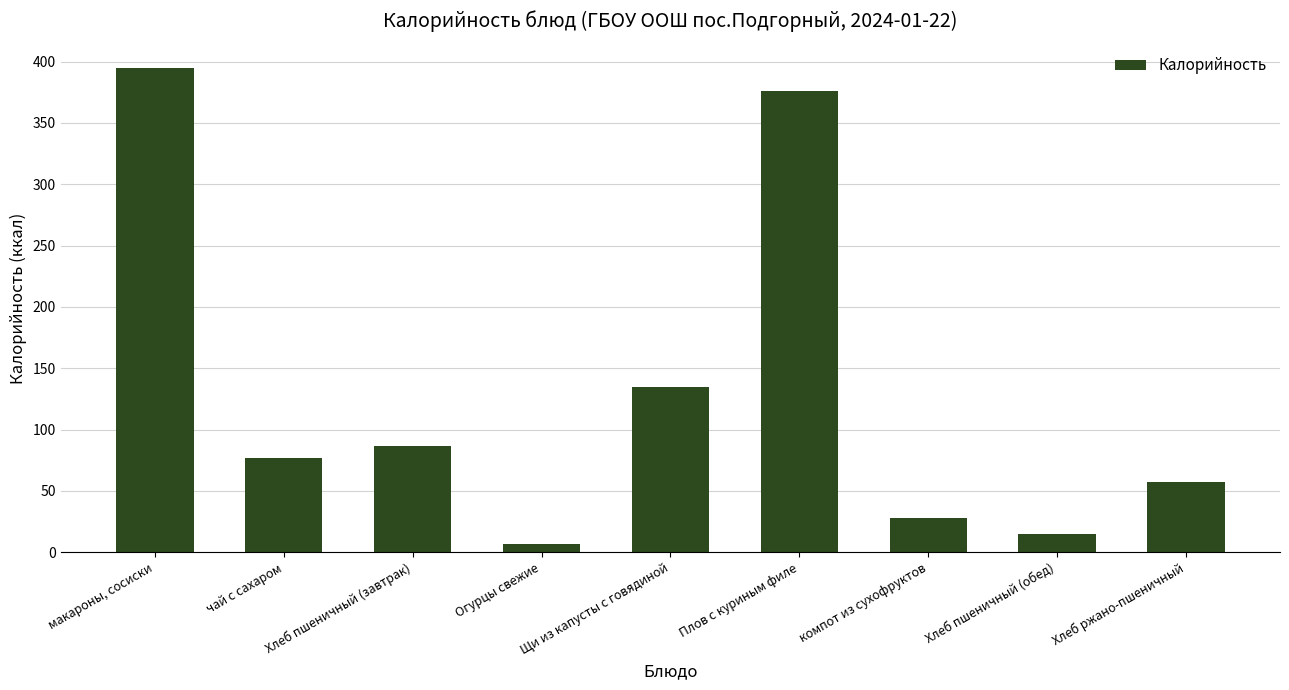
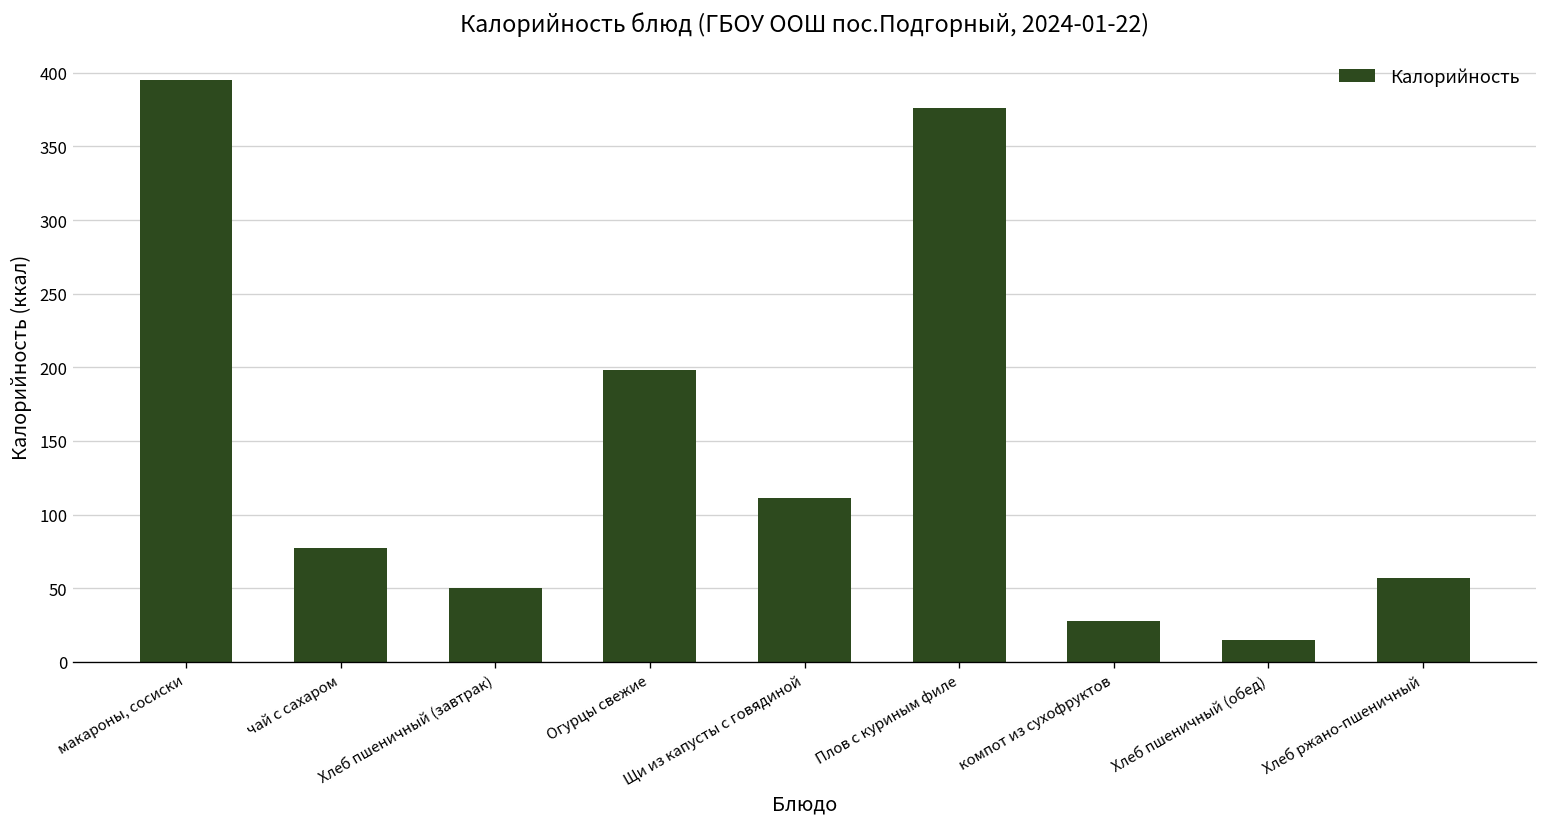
  {
    "макароны, сосиски": 395,
    "чай с сахаром": 77,
-   "Хлеб пшеничный (завтрак)": 87,
-   "Огурцы свежие": 7,
-   "Щи из капусты с говядиной": 135,
+   "Хлеб пшеничный (завтрак)": 50,
+   "Огурцы свежие": 198,
+   "Щи из капусты с говядиной": 111,
    "Плов с куриным филе": 376,
    "компот из сухофруктов": 28,
    "Хлеб пшеничный (обед)": 15,
    "Хлеб ржано-пшеничный": 57
  }
